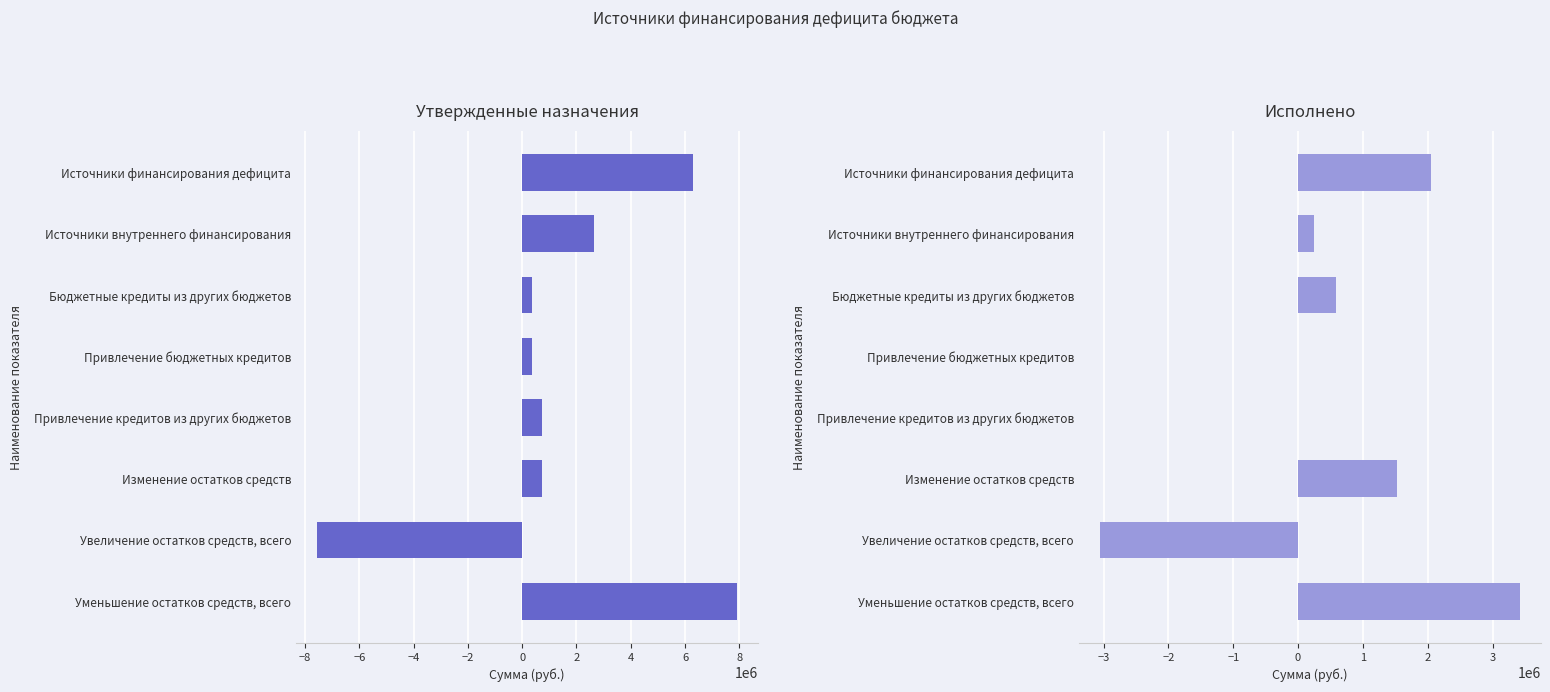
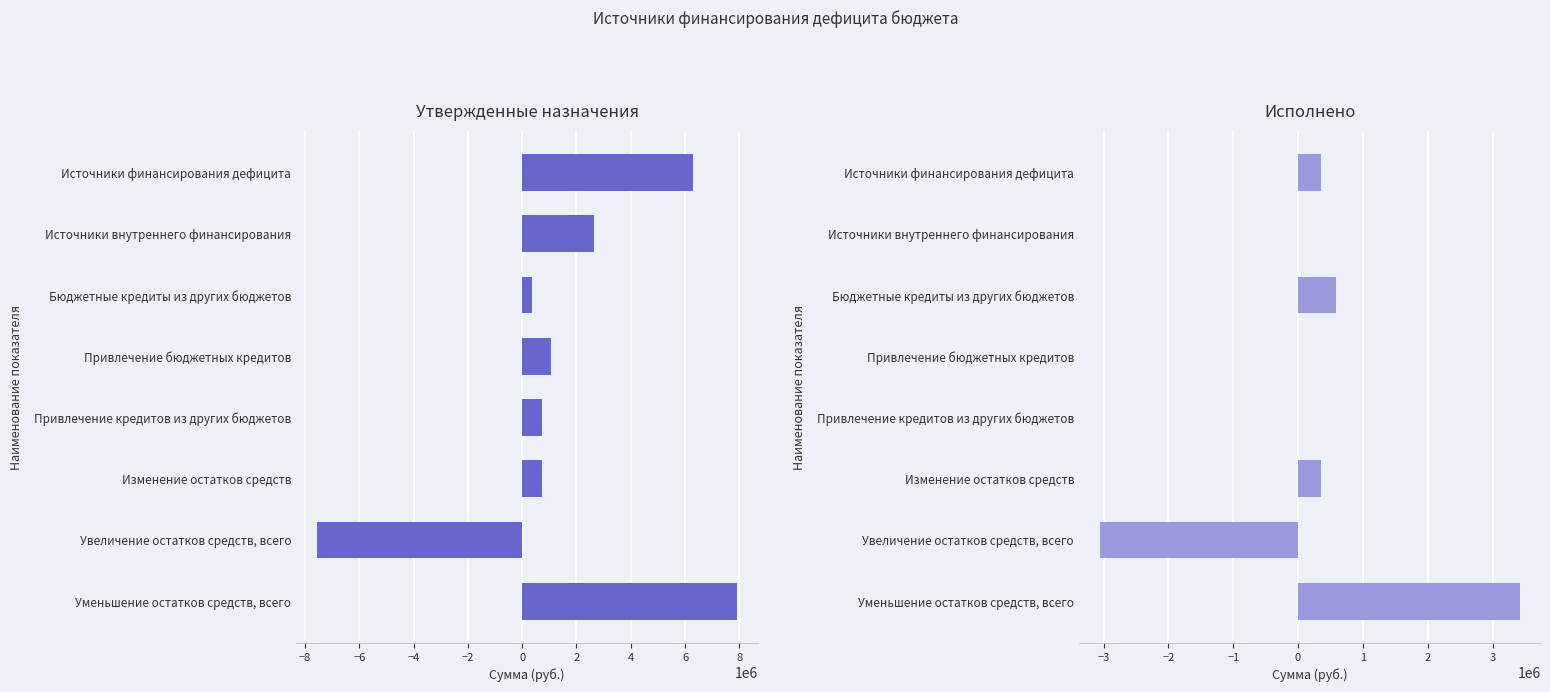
  {
    "Утвержденные назначения": {
      "Источники финансирования дефицита": 6300000,
      "Источники внутреннего финансирования": 2600000,
      "Бюджетные кредиты из других бюджетов": 400000,
-     "Привлечение бюджетных кредитов": 400000,
+     "Привлечение бюджетных кредитов": 1100000,
      "Привлечение кредитов из других бюджетов": 700000,
      "Изменение остатков средств": 700000,
      "Увеличение остатков средств, всего": -7500000,
      "Уменьшение остатков средств, всего": 7900000
    },
    "Исполнено": {
-     "Источники финансирования дефицита": 2100000,
-     "Источники внутреннего финансирования": 200000,
+     "Источники финансирования дефицита": 400000,
+     "Источники внутреннего финансирования": 0,
      "Бюджетные кредиты из других бюджетов": 600000,
      "Привлечение бюджетных кредитов": 0,
      "Привлечение кредитов из других бюджетов": 0,
-     "Изменение остатков средств": 1500000,
+     "Изменение остатков средств": 400000,
      "Увеличение остатков средств, всего": -3100000,
      "Уменьшение остатков средств, всего": 3400000
    }
  }
